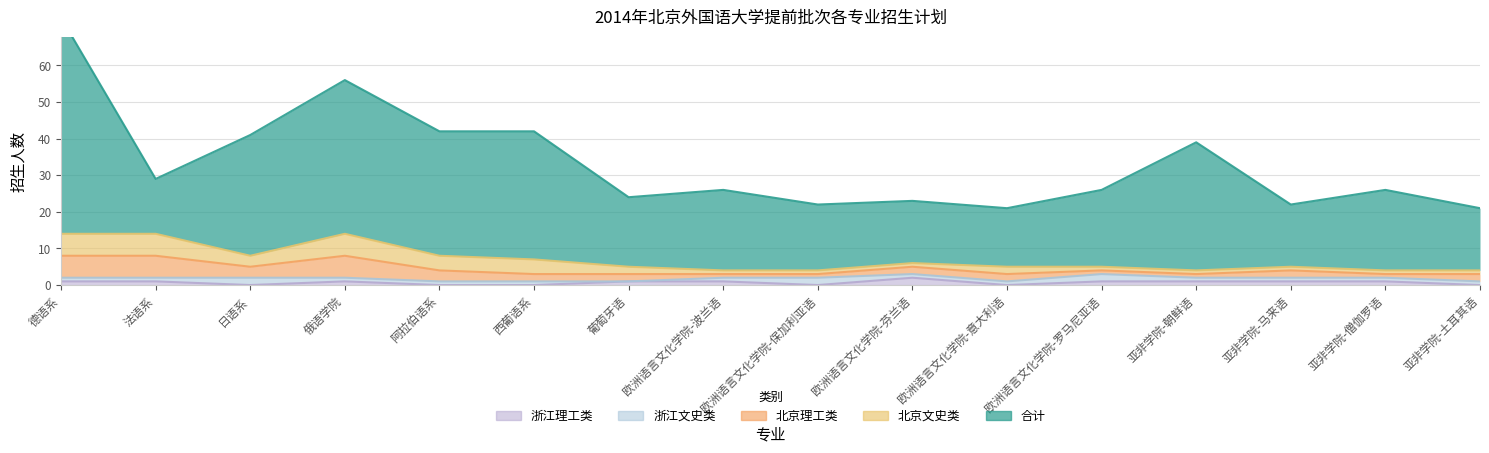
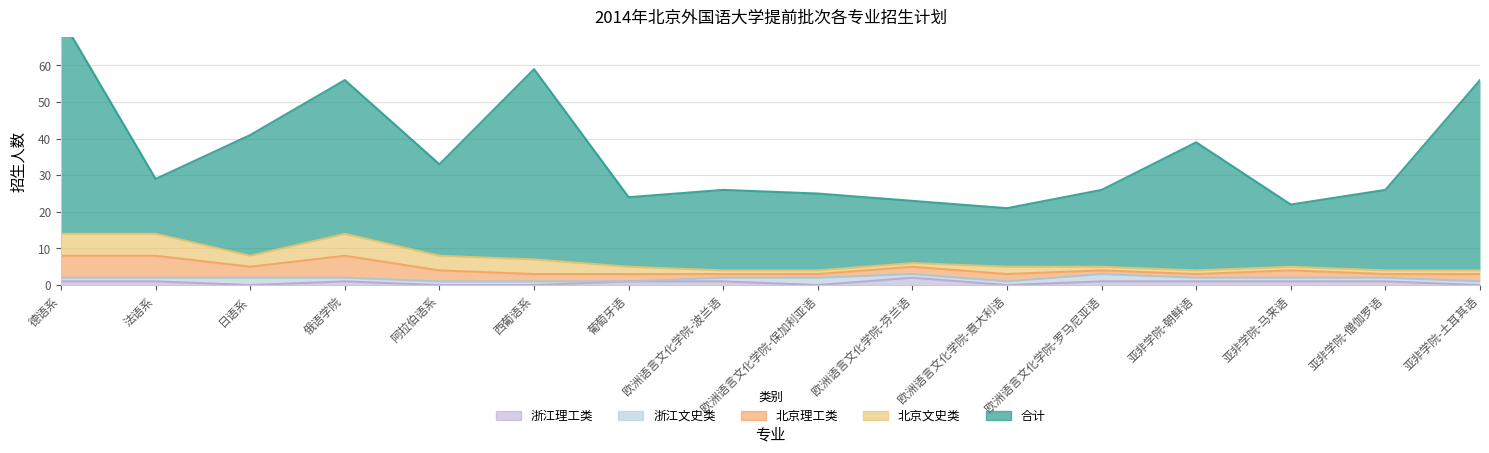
  {
    "合计": {
      "法语系": 15,
      "日语系": 33,
      "俄语学院": 42,
-     "阿拉伯语系": 34,
-     "西葡语系": 35,
+     "阿拉伯语系": 25,
+     "西葡语系": 52,
      "葡萄牙语": 19,
      "欧洲语言文化学院-波兰语": 22,
-     "欧洲语言文化学院-保加利亚语": 18,
+     "欧洲语言文化学院-保加利亚语": 21,
      "欧洲语言文化学院-芬兰语": 17,
      "欧洲语言文化学院-意大利语": 16,
      "欧洲语言文化学院-罗马尼亚语": 21,
      "亚非学院-朝鲜语": 35,
      "亚非学院-马来语": 17,
      "亚非学院-僧伽罗语": 22,
-     "亚非学院-土耳其语": 17
+     "亚非学院-土耳其语": 52
    }
  }
